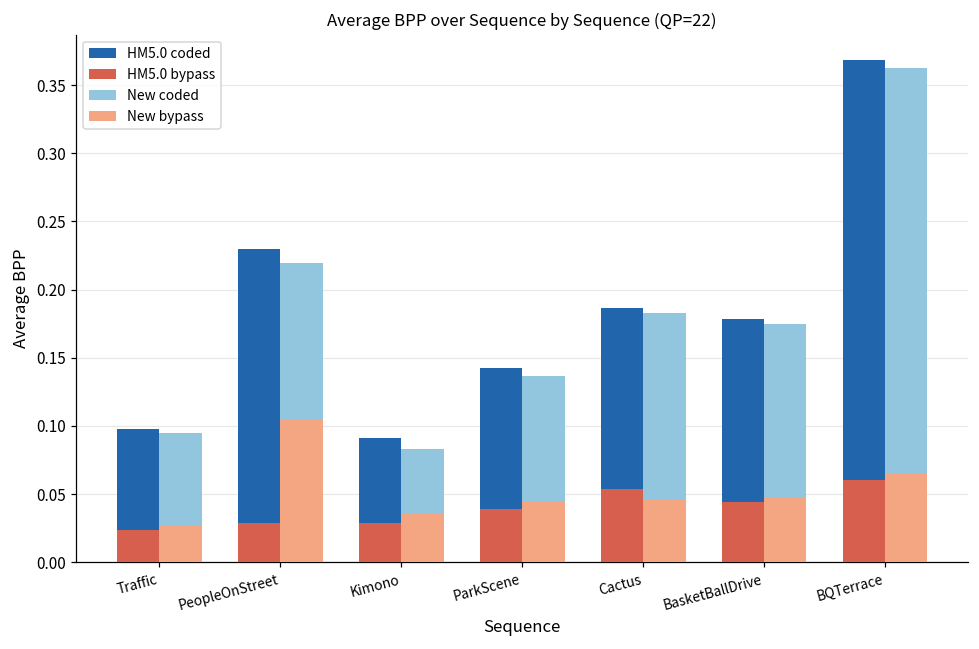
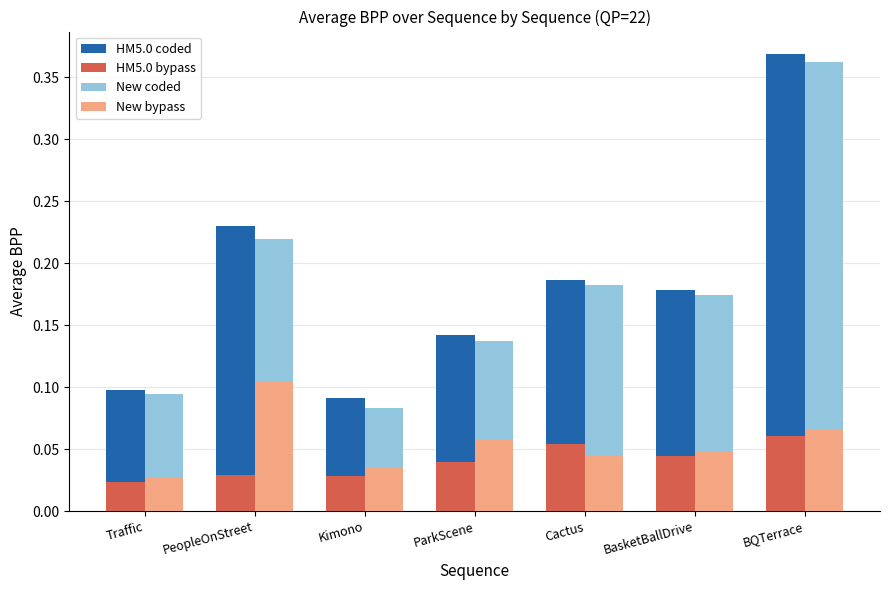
  {
    "HM5.0 coded": {
      "Traffic": 0.098,
      "PeopleOnStreet": 0.230,
      "Kimono": 0.091,
      "ParkScene": 0.143,
      "Cactus": 0.187,
      "BasketBallDrive": 0.179,
      "BQTerrace": 0.369
    },
    "New coded": {
      "Traffic": 0.095,
      "PeopleOnStreet": 0.220,
      "Kimono": 0.083,
      "ParkScene": 0.137,
      "Cactus": 0.183,
      "BasketBallDrive": 0.175,
      "BQTerrace": 0.363
    },
    "New bypass": {
-     "ParkScene": 0.044
+     "ParkScene": 0.058
    }
  }
